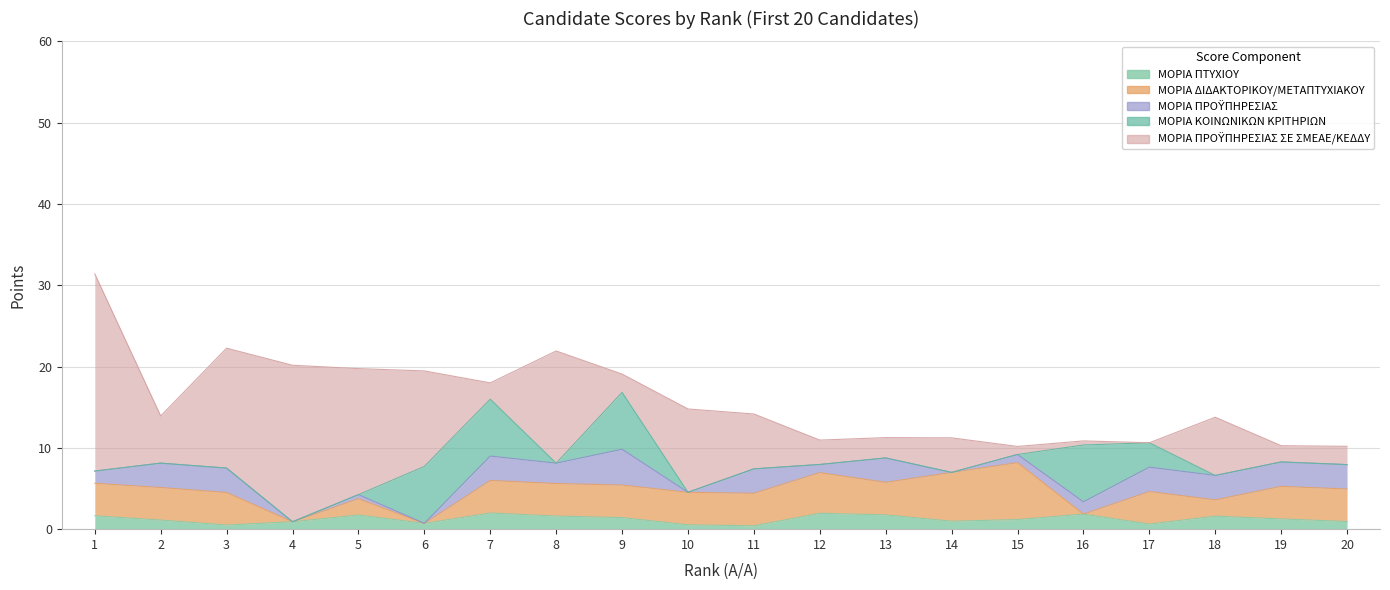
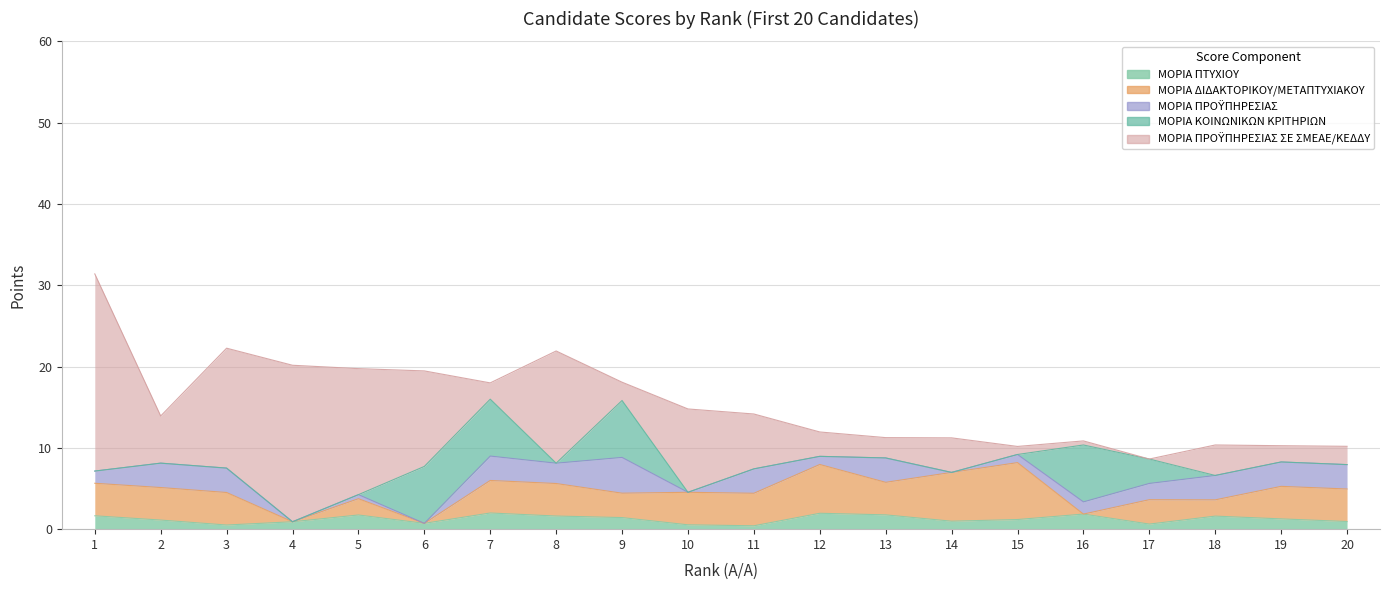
  {
    "ΜΟΡΙΑ ΔΙΔΑΚΤΟΡΙΚΟΥ/ΜΕΤΑΠΤΥΧΙΑΚΟΥ": {
      "1": 4,
      "2": 4,
      "3": 4,
      "5": 2,
      "7": 4,
      "8": 4,
-     "9": 4,
+     "9": 3,
      "11": 4,
-     "12": 5,
+     "12": 6,
      "13": 4,
      "15": 7,
-     "17": 4,
+     "17": 3,
      "18": 2,
      "19": 4,
      "20": 4
    },
    "ΜΟΡΙΑ ΠΡΟΫΠΗΡΕΣΙΑΣ": {
      "7": 3,
      "9": 4,
      "16": 2,
-     "17": 3
+     "17": 2
    },
    "ΜΟΡΙΑ ΠΡΟΫΠΗΡΕΣΙΑΣ ΣΕ ΣΜΕΑΕ/ΚΕΔΔΥ": {
      "1": 24,
      "2": 6,
      "3": 15,
      "4": 19,
      "5": 16,
      "6": 12,
      "7": 2,
      "8": 14,
      "9": 2,
      "10": 10,
      "11": 7,
      "12": 3,
      "13": 3,
      "14": 4,
      "15": 1,
      "16": 1,
-     "18": 7,
+     "18": 4,
      "19": 2,
      "20": 2
    }
  }
